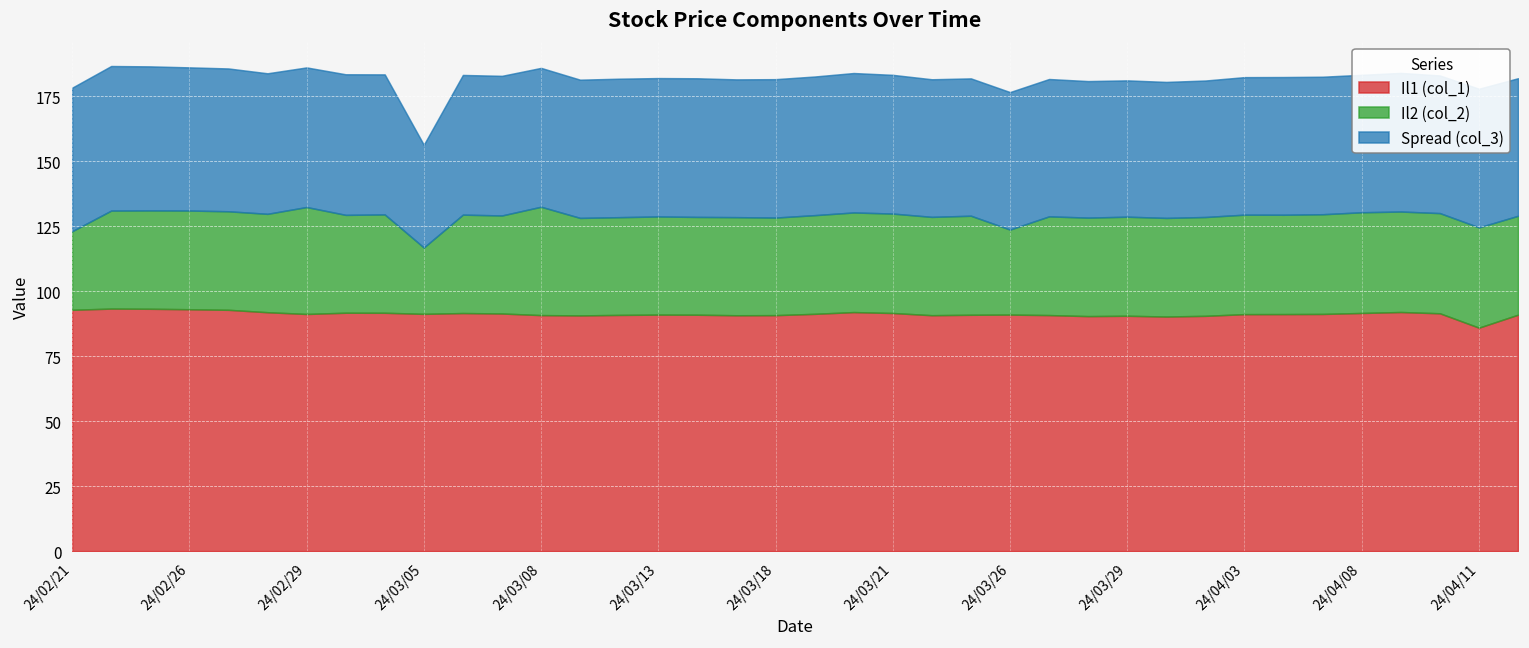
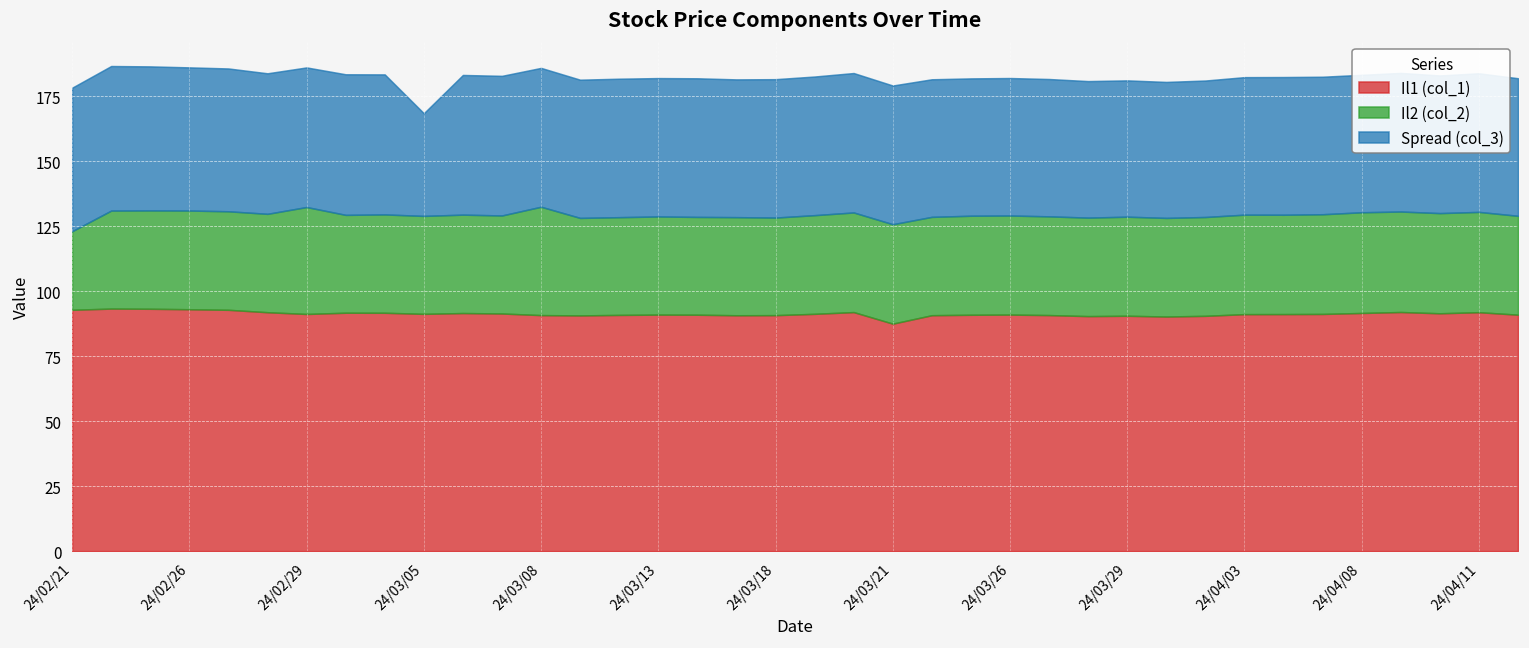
  {
    "Il1 (col_1)": {
      "24/02/21": 93,
      "24/02/26": 93,
      "24/02/29": 91,
      "24/03/05": 91,
      "24/03/08": 91,
      "24/03/13": 91,
      "24/03/18": 91,
-     "24/03/21": 92,
+     "24/03/21": 88,
      "24/03/26": 91,
      "24/03/29": 91,
      "24/04/03": 91,
      "24/04/08": 92,
-     "24/04/11": 86
+     "24/04/11": 92
    },
    "Il2 (col_2)": {
      "24/02/21": 30,
      "24/02/26": 38,
      "24/02/29": 41,
-     "24/03/05": 26,
+     "24/03/05": 38,
      "24/03/08": 42,
      "24/03/13": 38,
      "24/03/18": 38,
      "24/03/21": 38,
-     "24/03/26": 33,
+     "24/03/26": 38,
      "24/03/29": 38,
      "24/04/03": 38,
      "24/04/08": 39,
      "24/04/11": 39
    },
    "Spread (col_3)": {
      "24/02/21": 55,
      "24/02/26": 55,
      "24/02/29": 54,
      "24/03/05": 40,
      "24/03/08": 53,
      "24/03/13": 53,
      "24/03/18": 53,
      "24/03/21": 53,
      "24/03/26": 53,
      "24/03/29": 52,
      "24/04/03": 53
    }
  }
